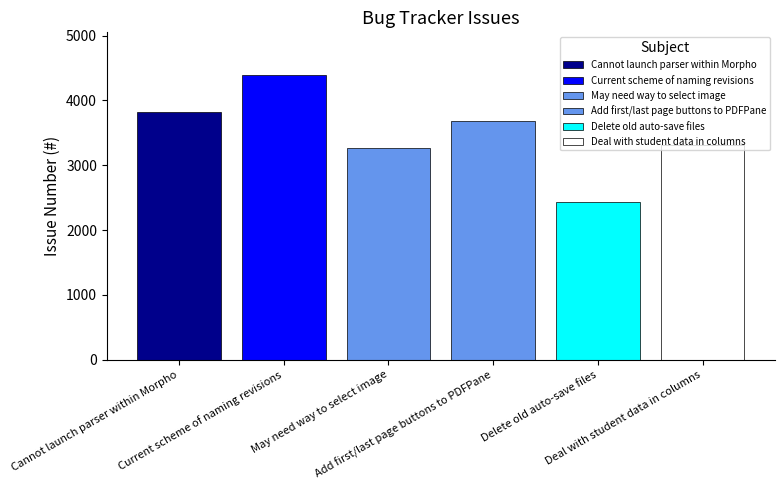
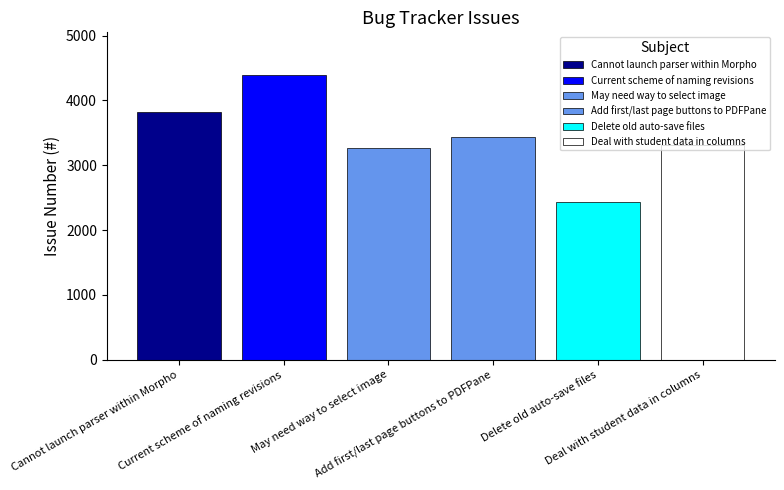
  {
    "Cannot launch parser within Morpho": 3800,
    "Current scheme of naming revisions": 4400,
    "May need way to select image": 3300,
-   "Add first/last page buttons to PDFPane": 3700,
+   "Add first/last page buttons to PDFPane": 3400,
    "Delete old auto-save files": 2400
  }
